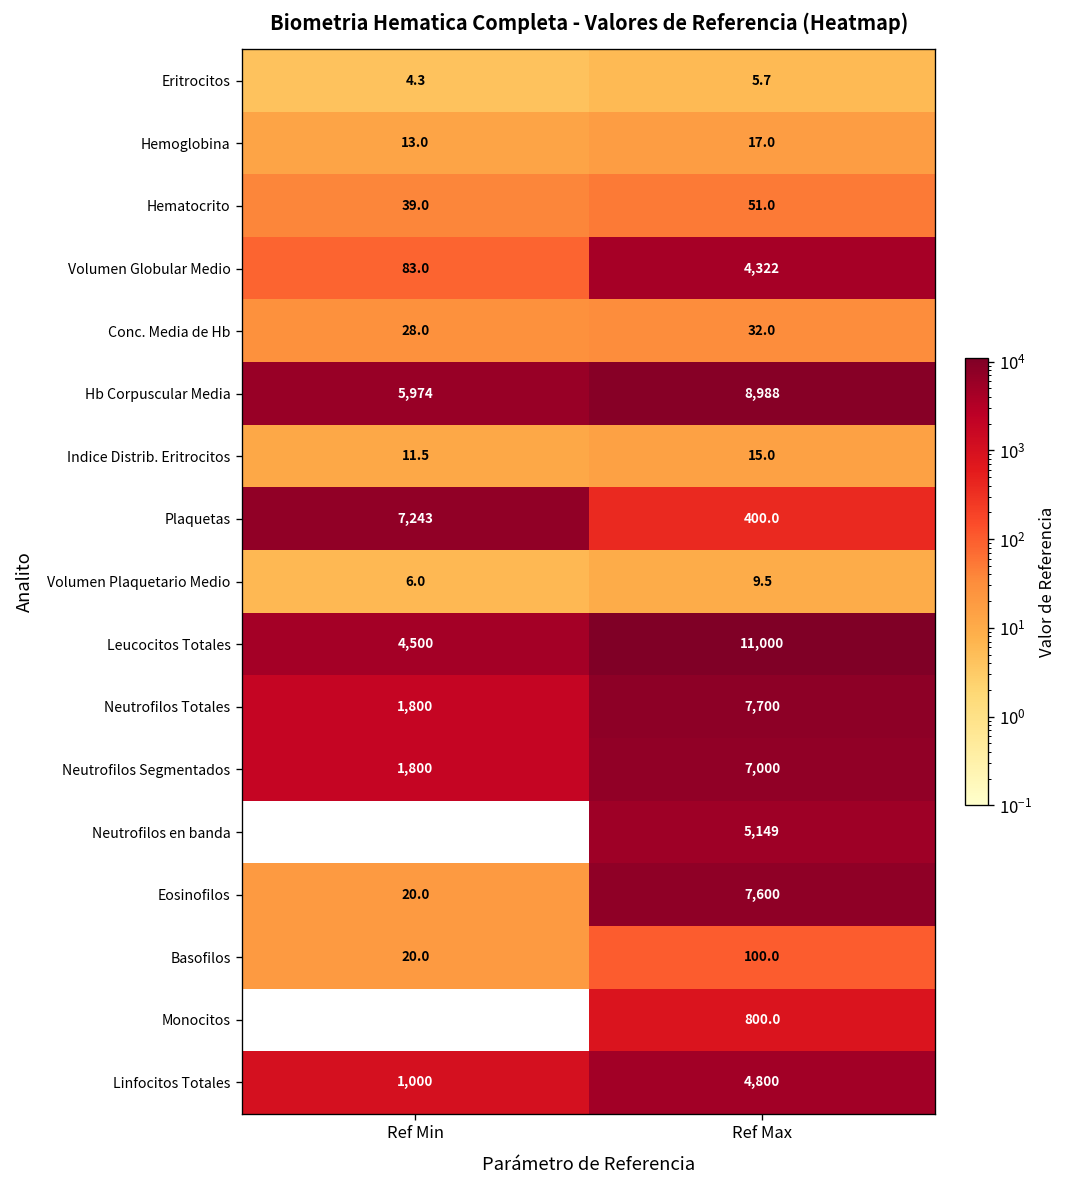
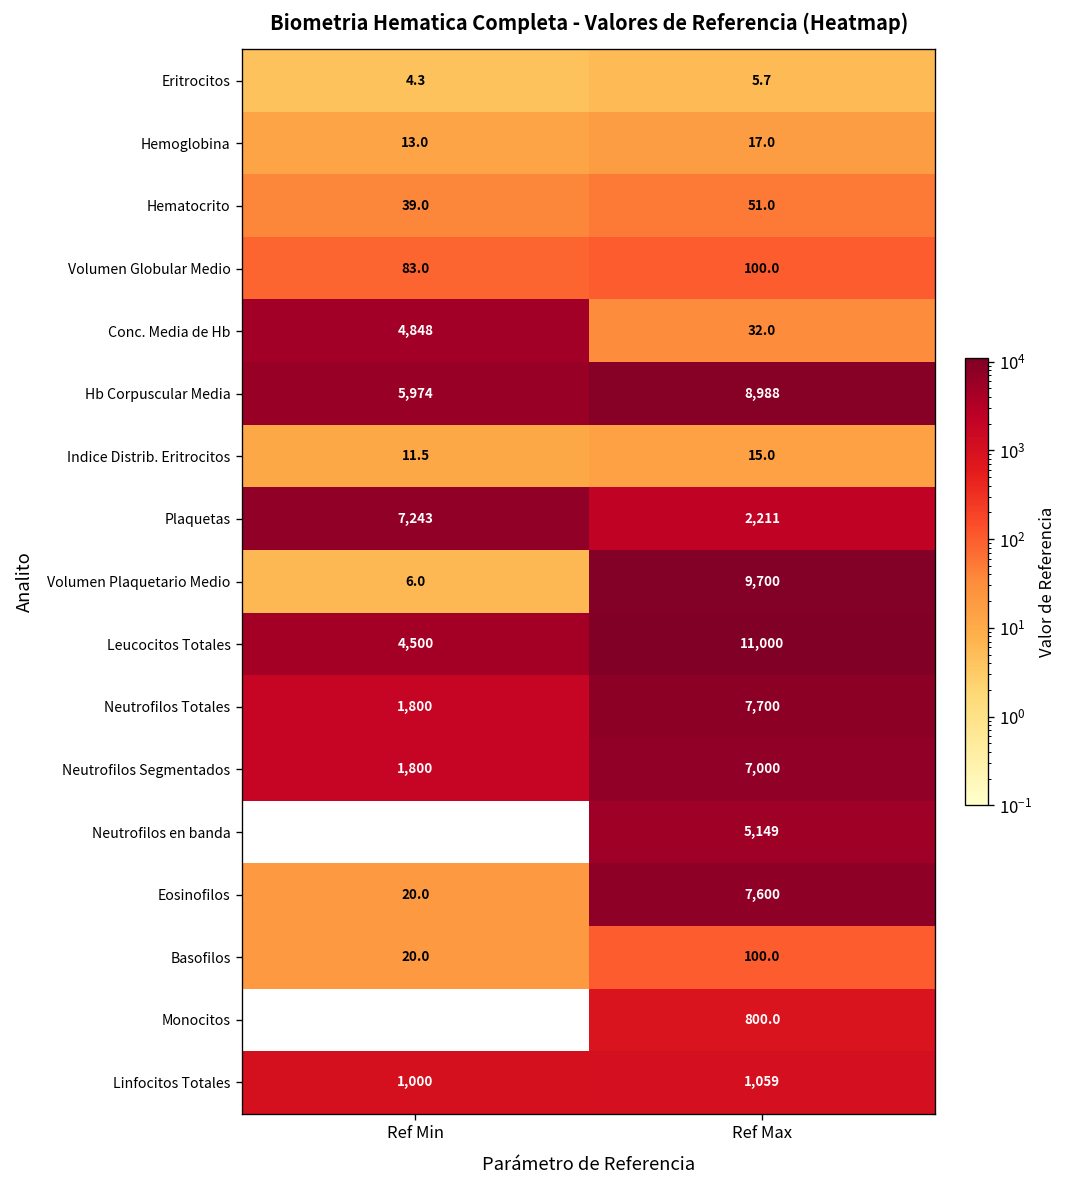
  {
    "Eritrocitos": {
      "Ref Min": "4.3",
      "Ref Max": "5.7"
    },
    "Hemoglobina": {
      "Ref Min": "13.0",
      "Ref Max": "17.0"
    },
    "Hematocrito": {
      "Ref Min": "39.0",
      "Ref Max": "51.0"
    },
    "Volumen Globular Medio": {
      "Ref Min": "83.0",
-     "Ref Max": "4,322"
+     "Ref Max": "100.0"
    },
    "Conc. Media de Hb": {
-     "Ref Min": "28.0",
+     "Ref Min": "4,848",
      "Ref Max": "32.0"
    },
    "Hb Corpuscular Media": {
      "Ref Min": "5,974",
      "Ref Max": "8,988"
    },
    "Indice Distrib. Eritrocitos": {
      "Ref Min": "11.5",
      "Ref Max": "15.0"
    },
    "Plaquetas": {
      "Ref Min": "7,243",
-     "Ref Max": "400.0"
+     "Ref Max": "2,211"
    },
    "Volumen Plaquetario Medio": {
      "Ref Min": "6.0",
-     "Ref Max": "9.5"
+     "Ref Max": "9,700"
    },
    "Leucocitos Totales": {
      "Ref Min": "4,500",
      "Ref Max": "11,000"
    },
    "Neutrofilos Totales": {
      "Ref Min": "1,800",
      "Ref Max": "7,700"
    },
    "Neutrofilos Segmentados": {
      "Ref Min": "1,800",
      "Ref Max": "7,000"
    },
    "Neutrofilos en banda": {
      "Ref Max": "5,149"
    },
    "Eosinofilos": {
      "Ref Min": "20.0",
      "Ref Max": "7,600"
    },
    "Basofilos": {
      "Ref Min": "20.0",
      "Ref Max": "100.0"
    },
    "Monocitos": {
      "Ref Max": "800.0"
    },
    "Linfocitos Totales": {
      "Ref Min": "1,000",
-     "Ref Max": "4,800"
+     "Ref Max": "1,059"
    }
  }
